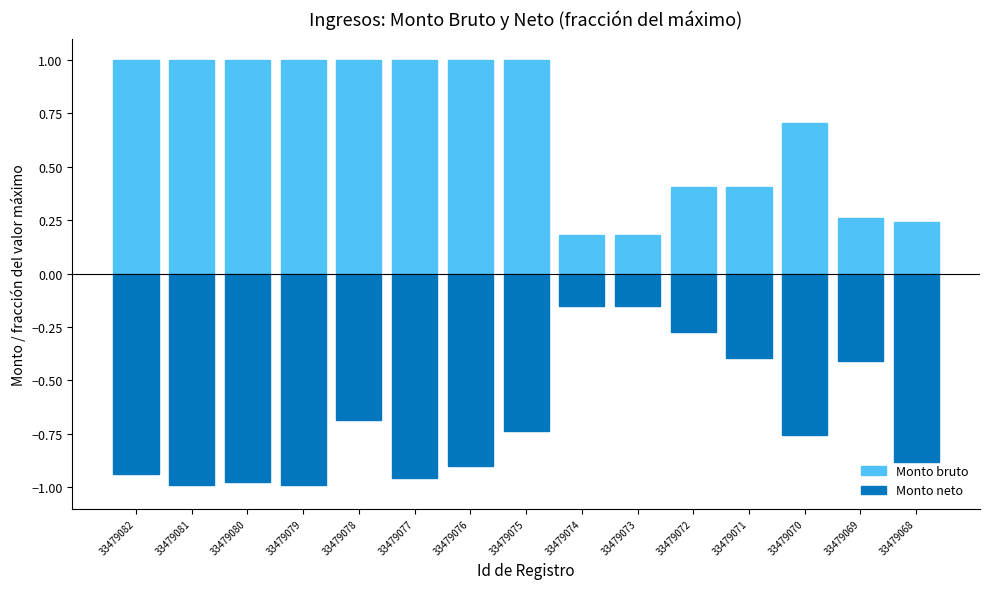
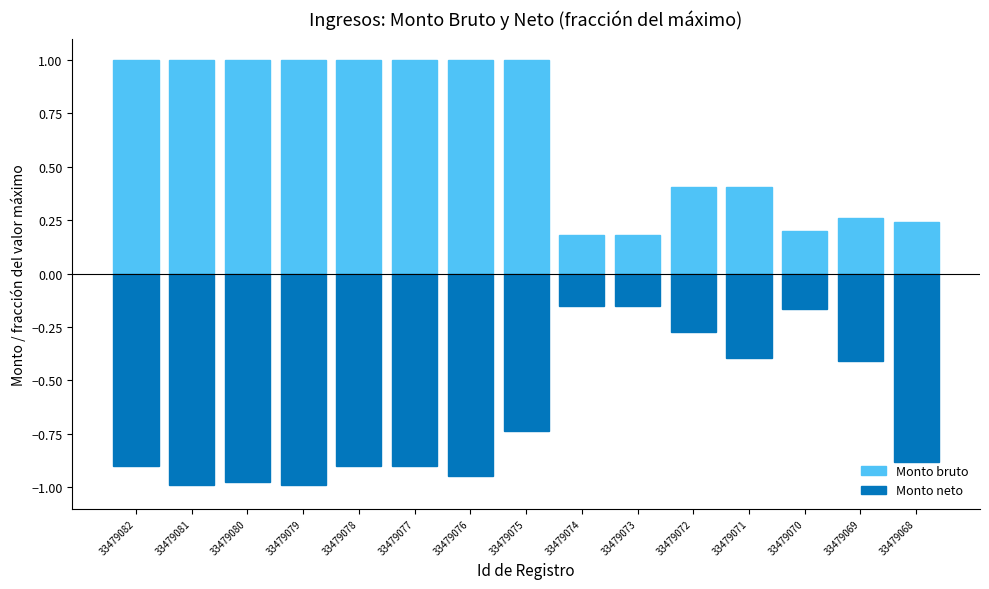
  {
    "Monto bruto": {
      "33479082": 1.00,
      "33479081": 1.00,
      "33479080": 1.00,
      "33479079": 1.00,
      "33479078": 1.00,
      "33479077": 1.00,
      "33479076": 1.00,
      "33479075": 1.00,
      "33479074": 0.18,
      "33479073": 0.18,
      "33479072": 0.41,
      "33479071": 0.41,
-     "33479070": 0.71,
+     "33479070": 0.20,
      "33479069": 0.26,
      "33479068": 0.24
    },
    "Monto neto": {
-     "33479082": -0.94,
+     "33479082": -0.90,
      "33479081": -0.99,
      "33479080": -0.97,
      "33479079": -0.99,
-     "33479078": -0.68,
-     "33479077": -0.95,
-     "33479076": -0.90,
+     "33479078": -0.90,
+     "33479077": -0.90,
+     "33479076": -0.95,
      "33479075": -0.74,
      "33479074": -0.15,
      "33479073": -0.15,
      "33479072": -0.27,
      "33479071": -0.39,
-     "33479070": -0.75,
+     "33479070": -0.16,
      "33479069": -0.41,
      "33479068": -0.88
    }
  }
